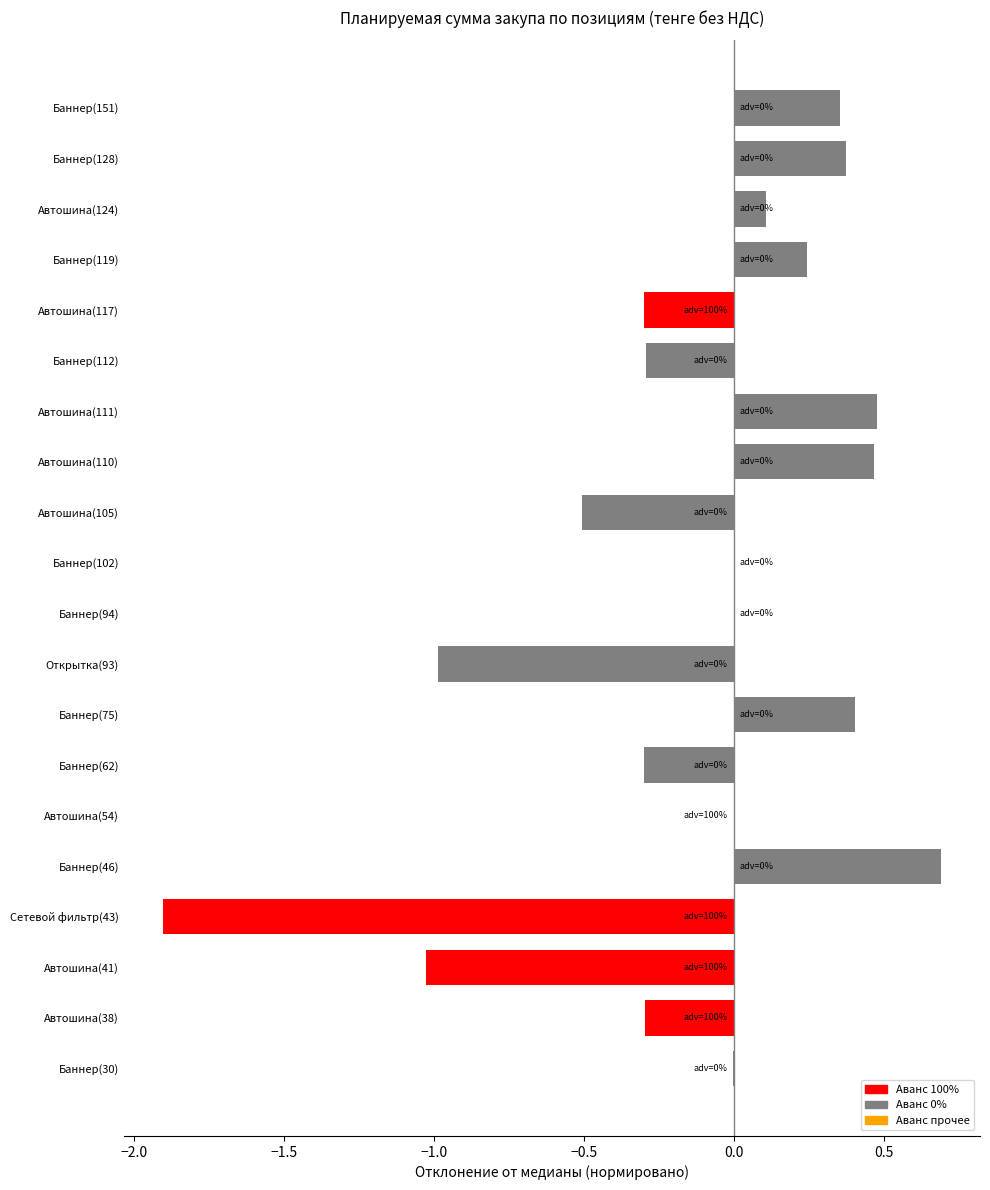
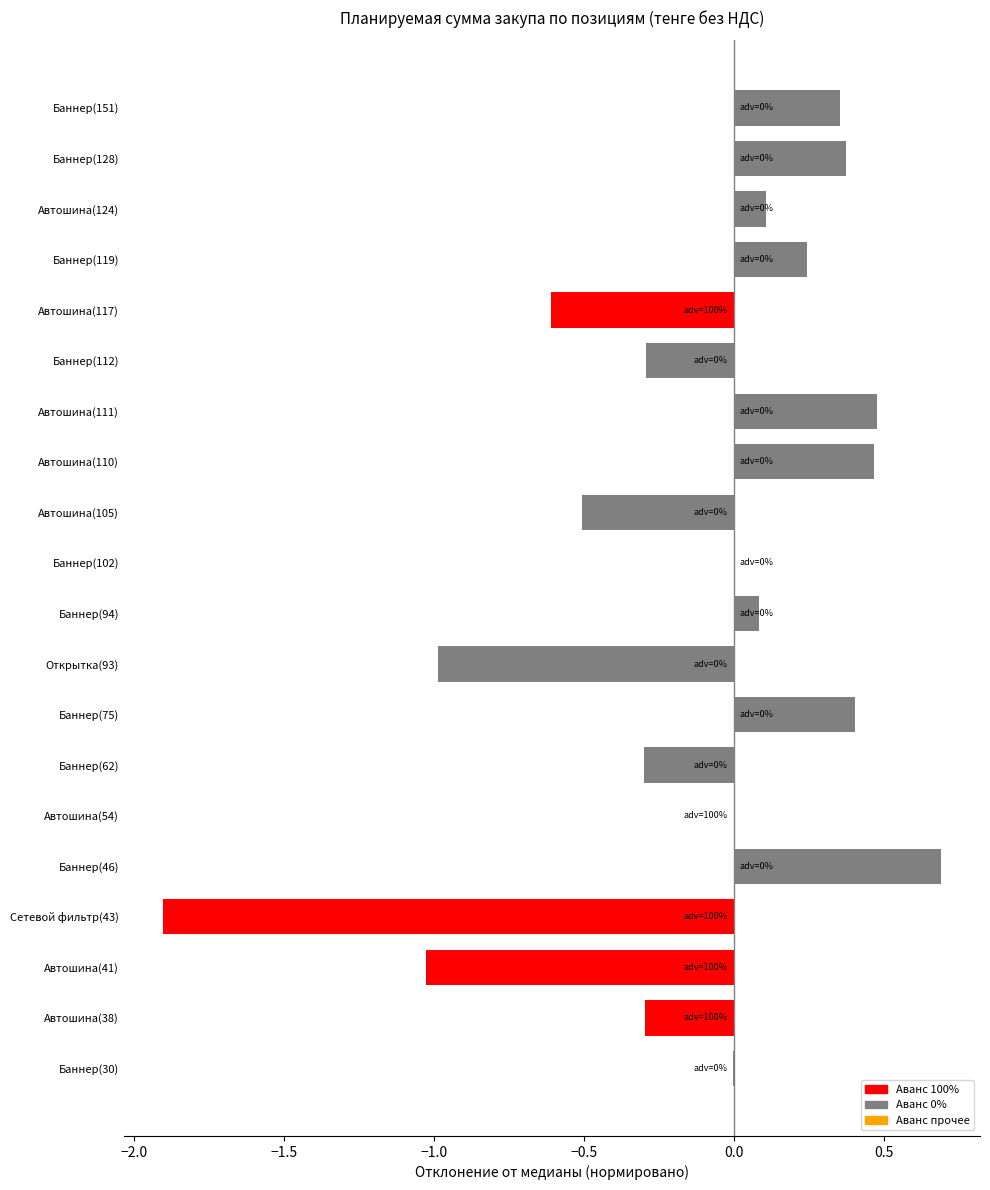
  {
-   "Автошина(117)": -0.30,
-   "Баннер(94)": 0.00
+   "Автошина(117)": -0.61,
+   "Баннер(94)": 0.08
  }
